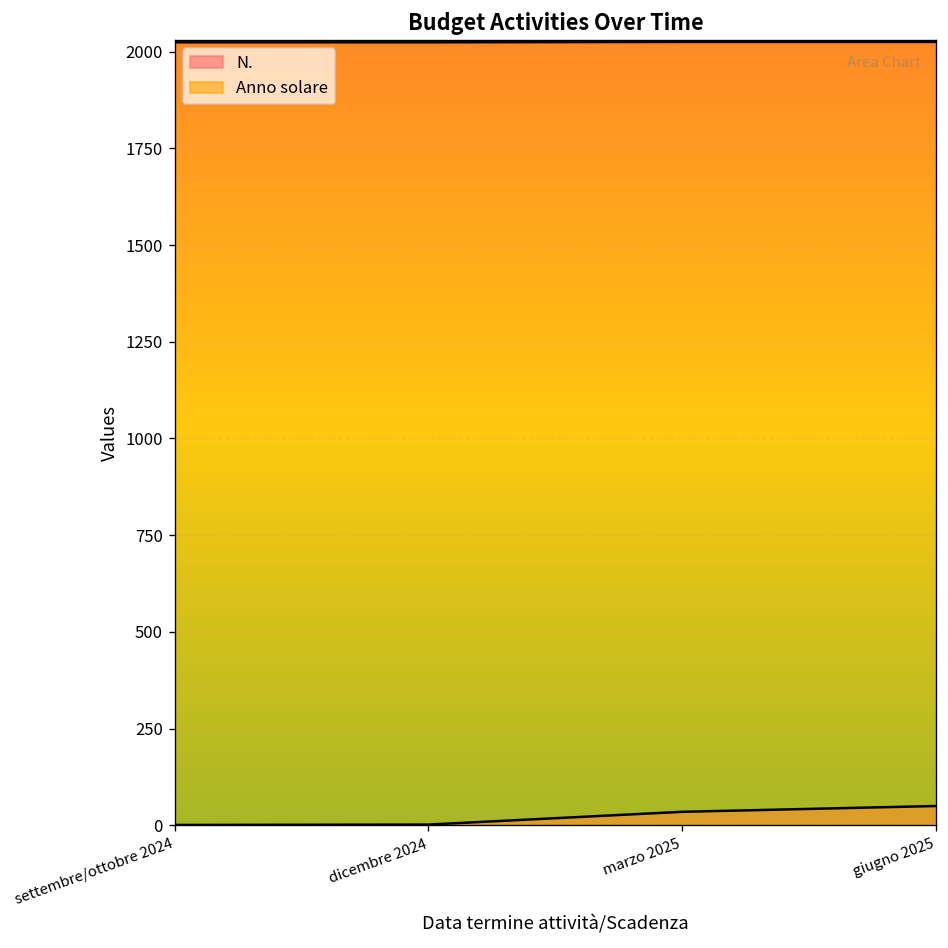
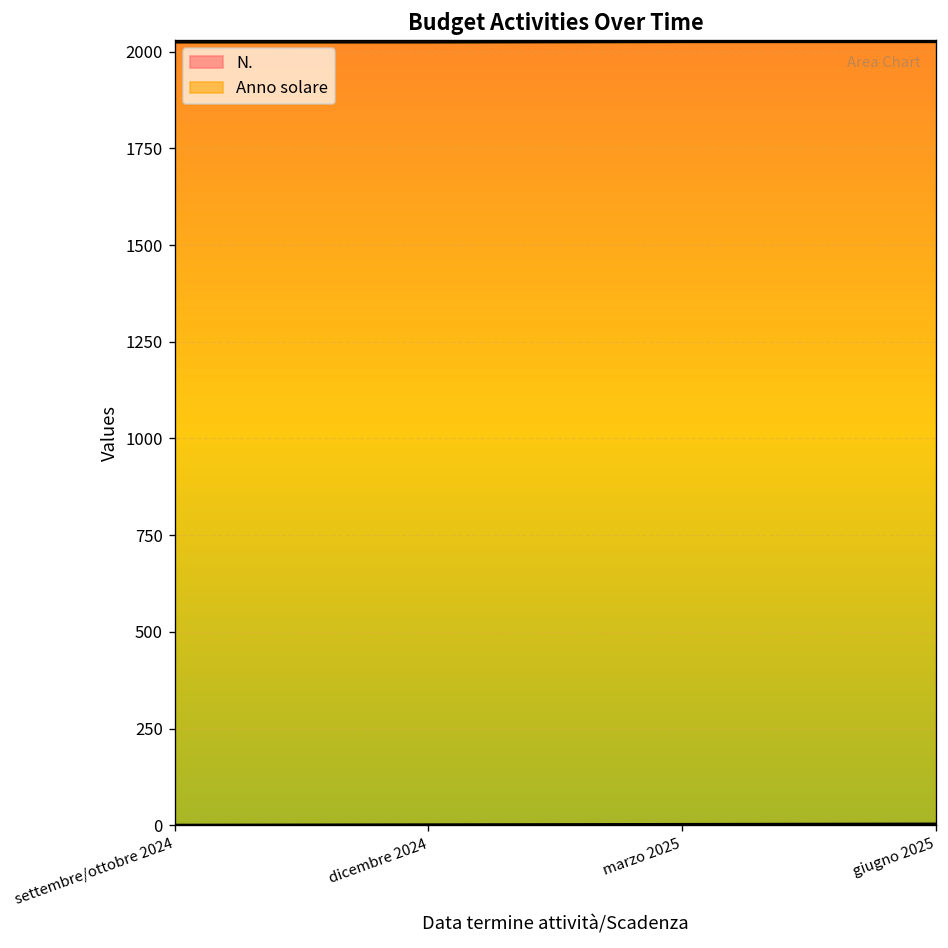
  {
    "N.": {
      "settembre/ottobre 2024": 0,
      "dicembre 2024": 0,
-     "marzo 2025": 40,
-     "giugno 2025": 50
+     "marzo 2025": 0,
+     "giugno 2025": 0
    },
    "Anno solare": {
      "settembre/ottobre 2024": 2020,
      "dicembre 2024": 2020,
      "marzo 2025": 2030,
      "giugno 2025": 2030
    }
  }
